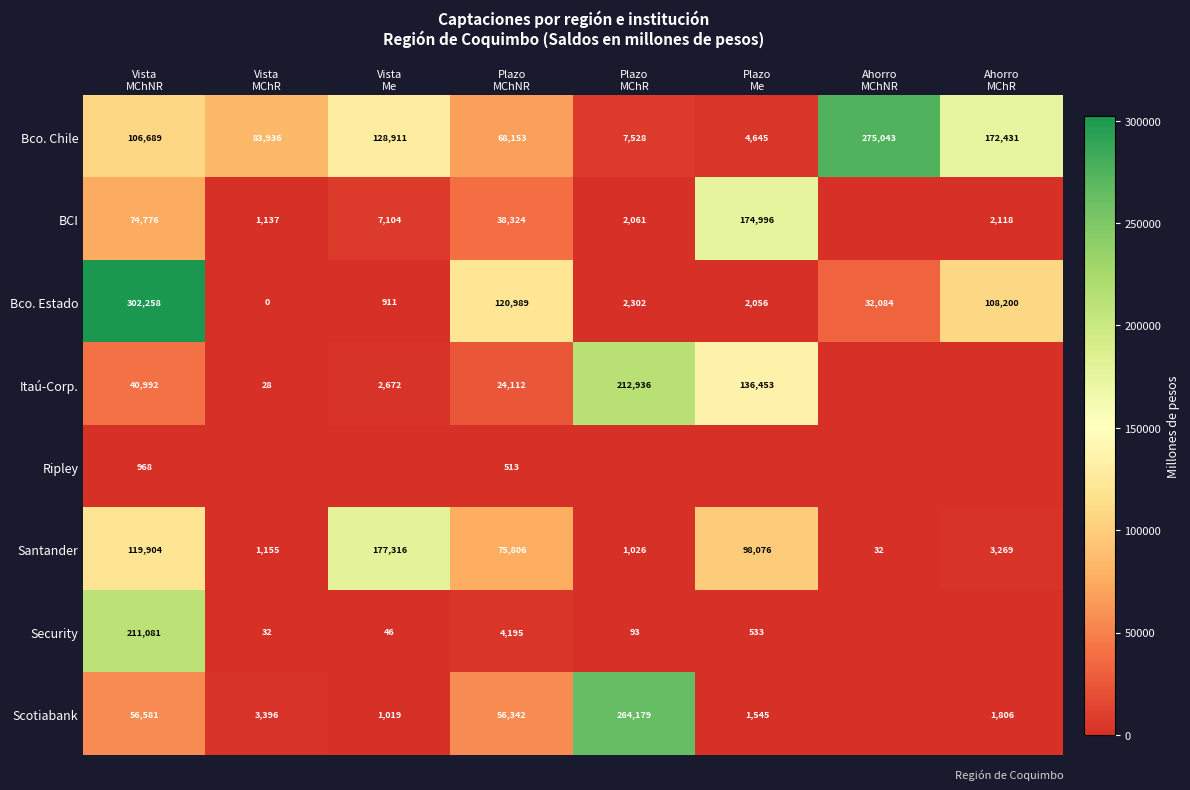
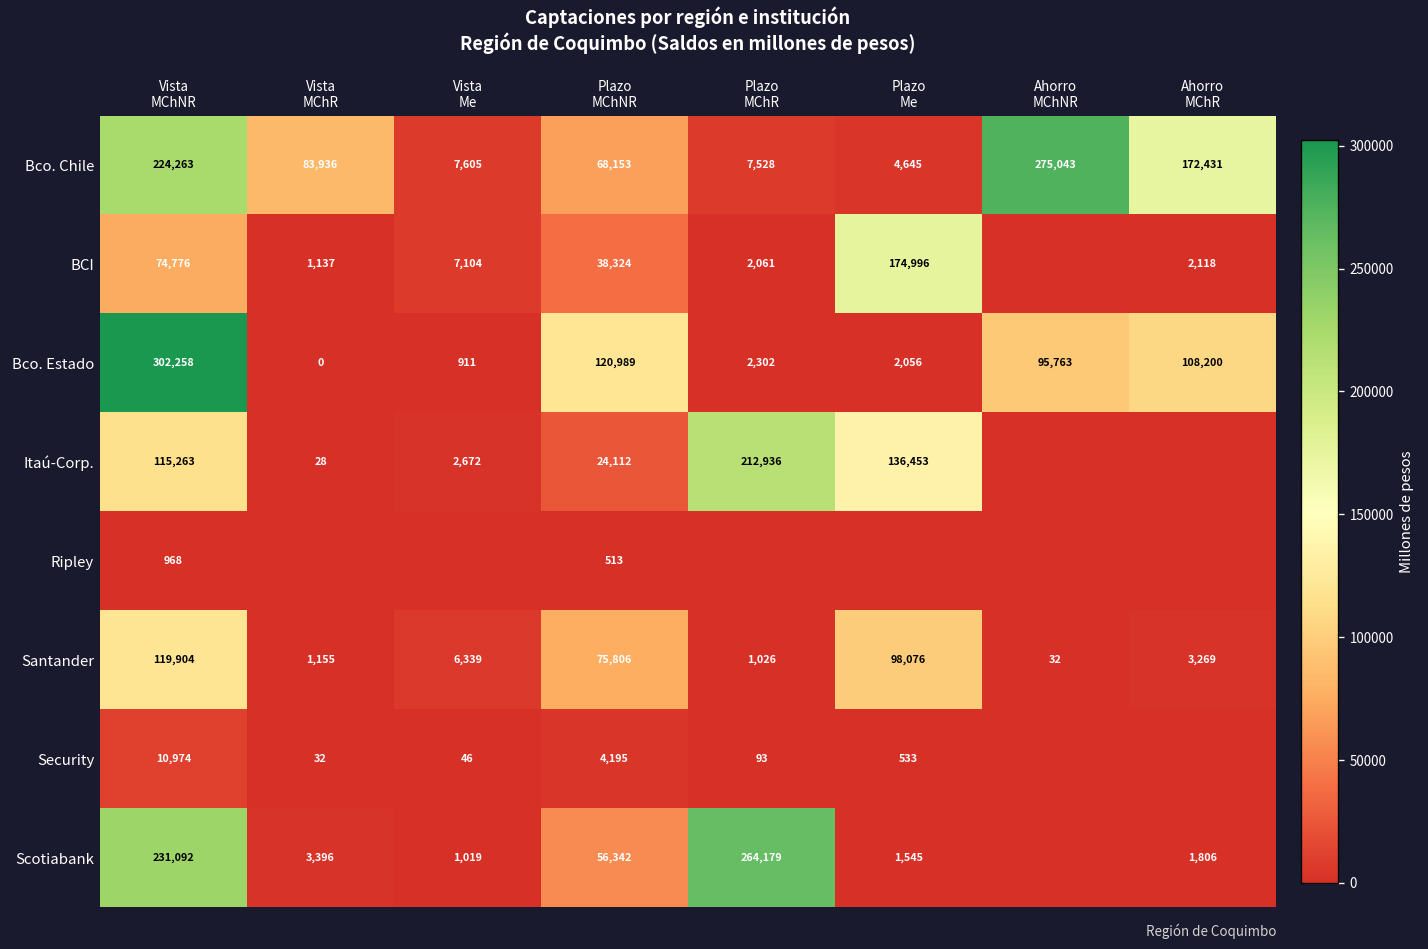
  {
    "Bco. Chile": {
-     "Vista MChNR": "106,689",
+     "Vista MChNR": "224,263",
      "Vista MChR": "83,936",
-     "Vista Me": "128,911",
+     "Vista Me": "7,605",
      "Plazo MChNR": "68,153",
      "Plazo MChR": "7,528",
      "Plazo Me": "4,645",
      "Ahorro MChNR": "275,043",
      "Ahorro MChR": "172,431"
    },
    "BCI": {
      "Vista MChNR": "74,776",
      "Vista MChR": "1,137",
      "Vista Me": "7,104",
      "Plazo MChNR": "38,324",
      "Plazo MChR": "2,061",
      "Plazo Me": "174,996",
      "Ahorro MChR": "2,118"
    },
    "Bco. Estado": {
      "Vista MChNR": "302,258",
      "Vista MChR": "0",
      "Vista Me": "911",
      "Plazo MChNR": "120,989",
      "Plazo MChR": "2,302",
      "Plazo Me": "2,056",
-     "Ahorro MChNR": "32,084",
+     "Ahorro MChNR": "95,763",
      "Ahorro MChR": "108,200"
    },
    "Itaú-Corp.": {
-     "Vista MChNR": "40,992",
+     "Vista MChNR": "115,263",
      "Vista MChR": "28",
      "Vista Me": "2,672",
      "Plazo MChNR": "24,112",
      "Plazo MChR": "212,936",
      "Plazo Me": "136,453"
    },
    "Ripley": {
      "Vista MChNR": "968",
      "Plazo MChNR": "513"
    },
    "Santander": {
      "Vista MChNR": "119,904",
      "Vista MChR": "1,155",
-     "Vista Me": "177,316",
+     "Vista Me": "6,339",
      "Plazo MChNR": "75,806",
      "Plazo MChR": "1,026",
      "Plazo Me": "98,076",
      "Ahorro MChNR": "32",
      "Ahorro MChR": "3,269"
    },
    "Security": {
-     "Vista MChNR": "211,081",
+     "Vista MChNR": "10,974",
      "Vista MChR": "32",
      "Vista Me": "46",
      "Plazo MChNR": "4,195",
      "Plazo MChR": "93",
      "Plazo Me": "533"
    },
    "Scotiabank": {
-     "Vista MChNR": "56,581",
+     "Vista MChNR": "231,092",
      "Vista MChR": "3,396",
      "Vista Me": "1,019",
      "Plazo MChNR": "56,342",
      "Plazo MChR": "264,179",
      "Plazo Me": "1,545",
      "Ahorro MChR": "1,806"
    }
  }
